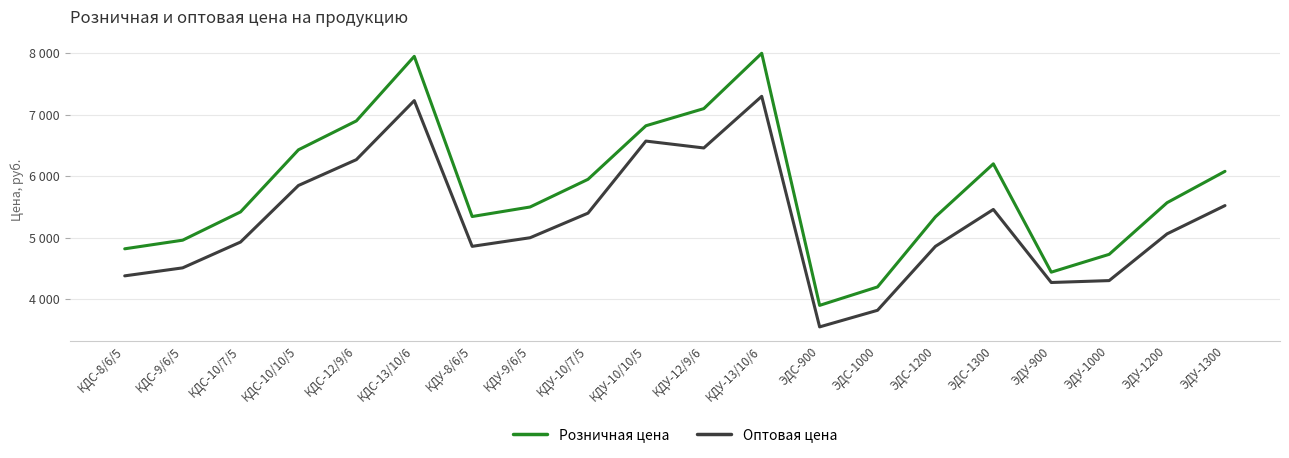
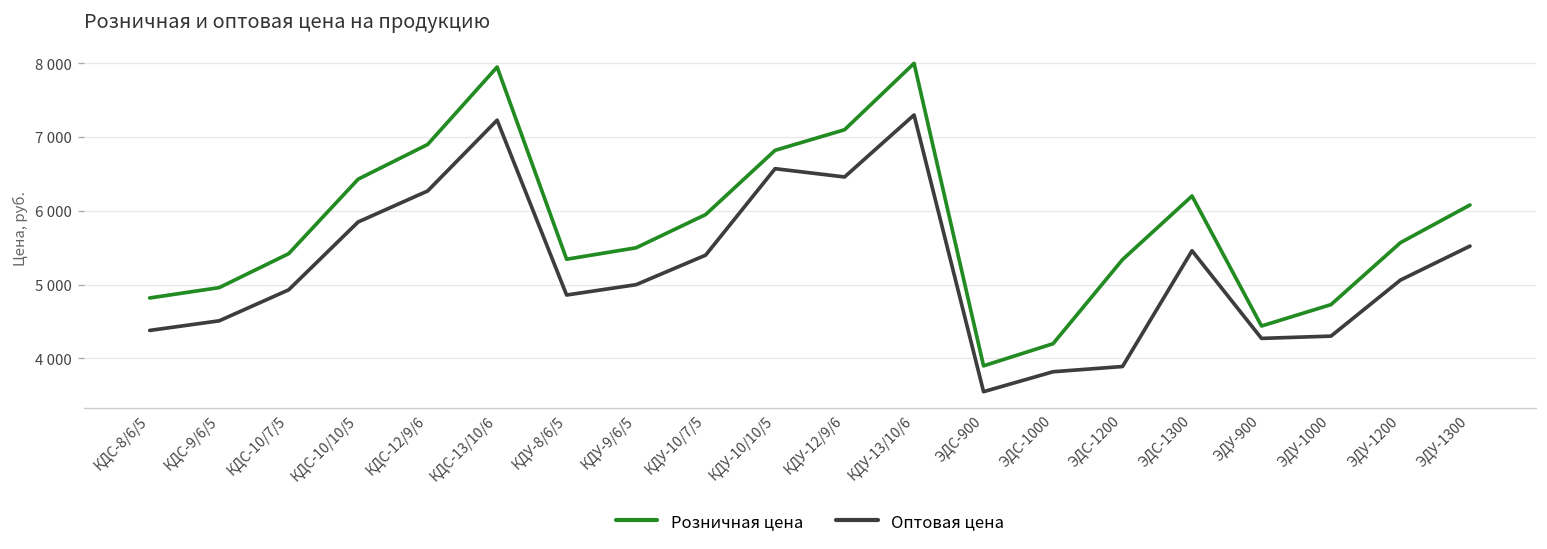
  {
    "Розничная цена": {
      "КДС-8/6/5": 4800,
      "КДС-9/6/5": 5000,
      "КДС-10/7/5": 5400,
      "КДС-10/10/5": 6400,
      "КДС-12/9/6": 6900,
      "КДС-13/10/6": 8000,
      "КДУ-8/6/5": 5300,
      "КДУ-9/6/5": 5500,
      "КДУ-10/7/5": 6000,
      "КДУ-10/10/5": 6800,
      "КДУ-12/9/6": 7100,
      "КДУ-13/10/6": 8000,
      "ЭДС-900": 3900,
      "ЭДС-1000": 4200,
      "ЭДС-1200": 5300,
      "ЭДС-1300": 6200,
      "ЭДУ-900": 4400,
      "ЭДУ-1000": 4700,
      "ЭДУ-1200": 5600,
      "ЭДУ-1300": 6100
    },
    "Оптовая цена": {
      "КДС-8/6/5": 4400,
      "КДС-9/6/5": 4500,
      "КДС-10/7/5": 4900,
      "КДС-10/10/5": 5900,
      "КДС-12/9/6": 6300,
      "КДС-13/10/6": 7200,
      "КДУ-8/6/5": 4900,
      "КДУ-9/6/5": 5000,
      "КДУ-10/7/5": 5400,
      "КДУ-10/10/5": 6600,
      "КДУ-12/9/6": 6500,
      "КДУ-13/10/6": 7300,
      "ЭДС-900": 3600,
      "ЭДС-1000": 3800,
-     "ЭДС-1200": 4900,
+     "ЭДС-1200": 3900,
      "ЭДС-1300": 5500,
      "ЭДУ-900": 4300,
      "ЭДУ-1000": 4300,
      "ЭДУ-1200": 5100,
      "ЭДУ-1300": 5500
    }
  }
